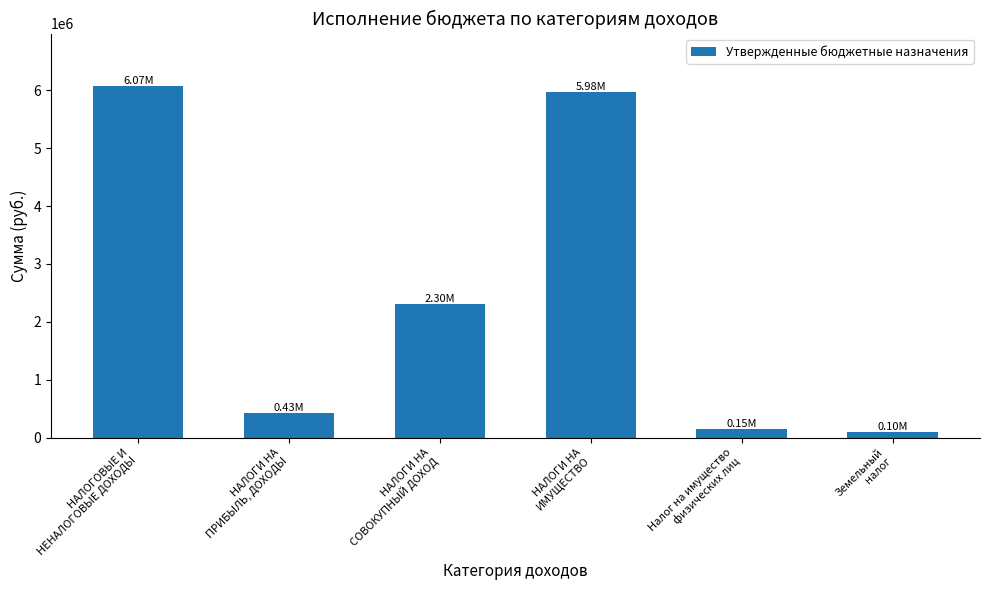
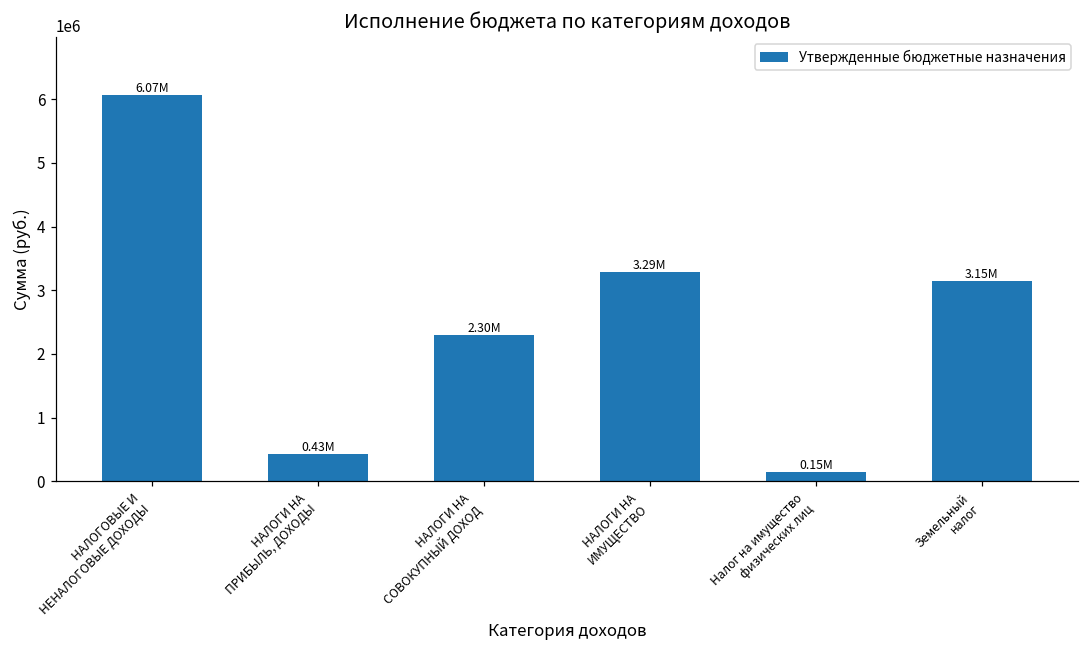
  {
    "НАЛОГОВЫЕ И НЕНАЛОГОВЫЕ ДОХОДЫ": "6.07M",
    "НАЛОГИ НА ПРИБЫЛЬ, ДОХОДЫ": "0.43M",
    "НАЛОГИ НА СОВОКУПНЫЙ ДОХОД": "2.30M",
-   "НАЛОГИ НА ИМУЩЕСТВО": "5.98M",
+   "НАЛОГИ НА ИМУЩЕСТВО": "3.29M",
    "Налог на имущество физических лиц": "0.15M",
-   "Земельный налог": "0.10M"
+   "Земельный налог": "3.15M"
  }
